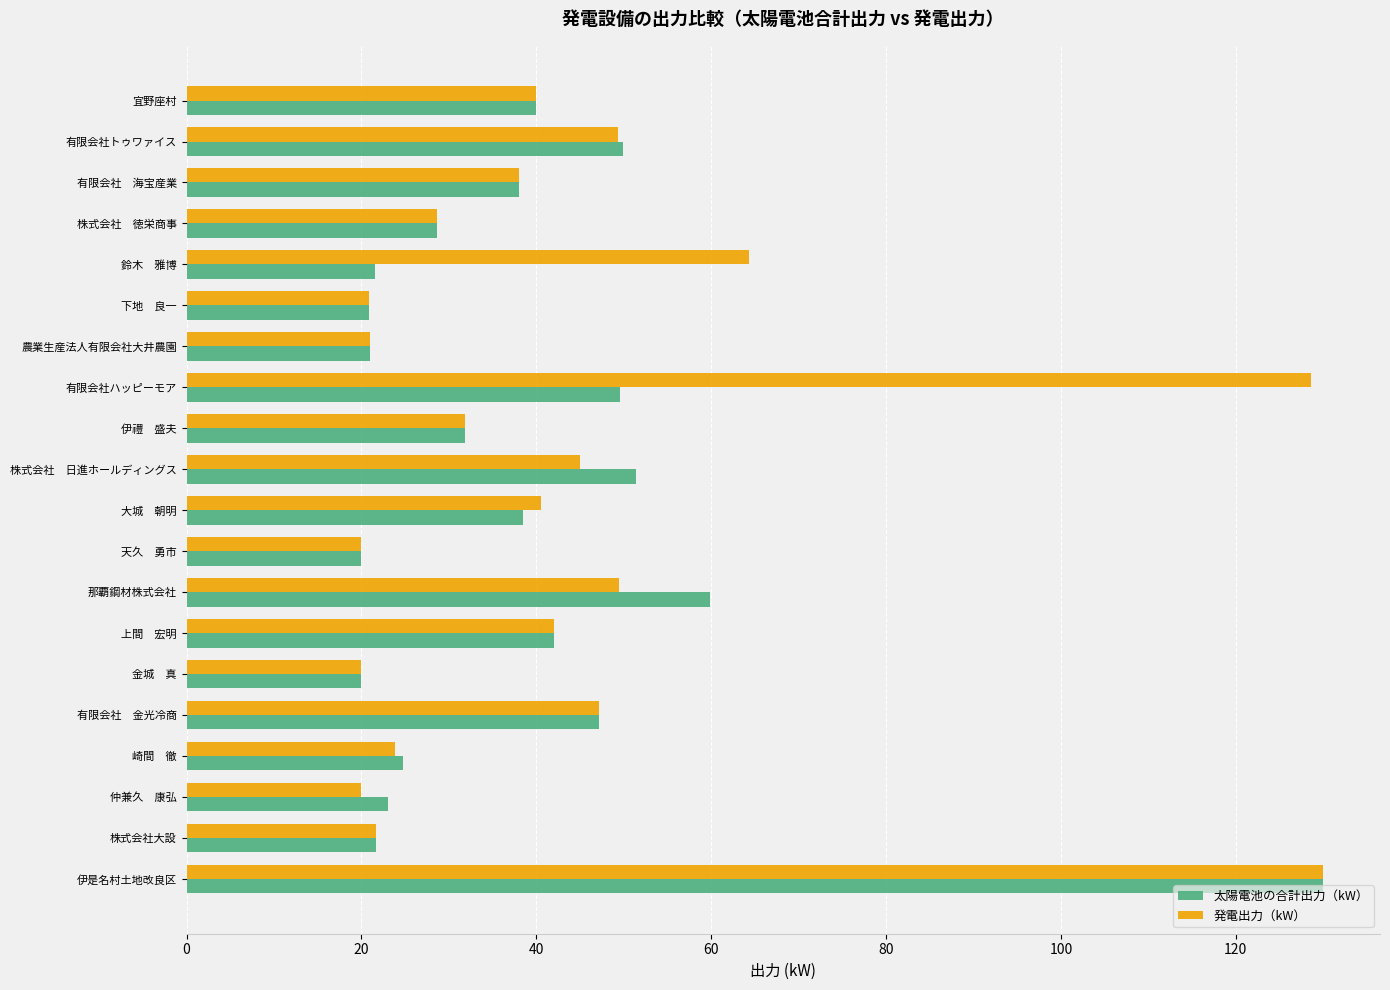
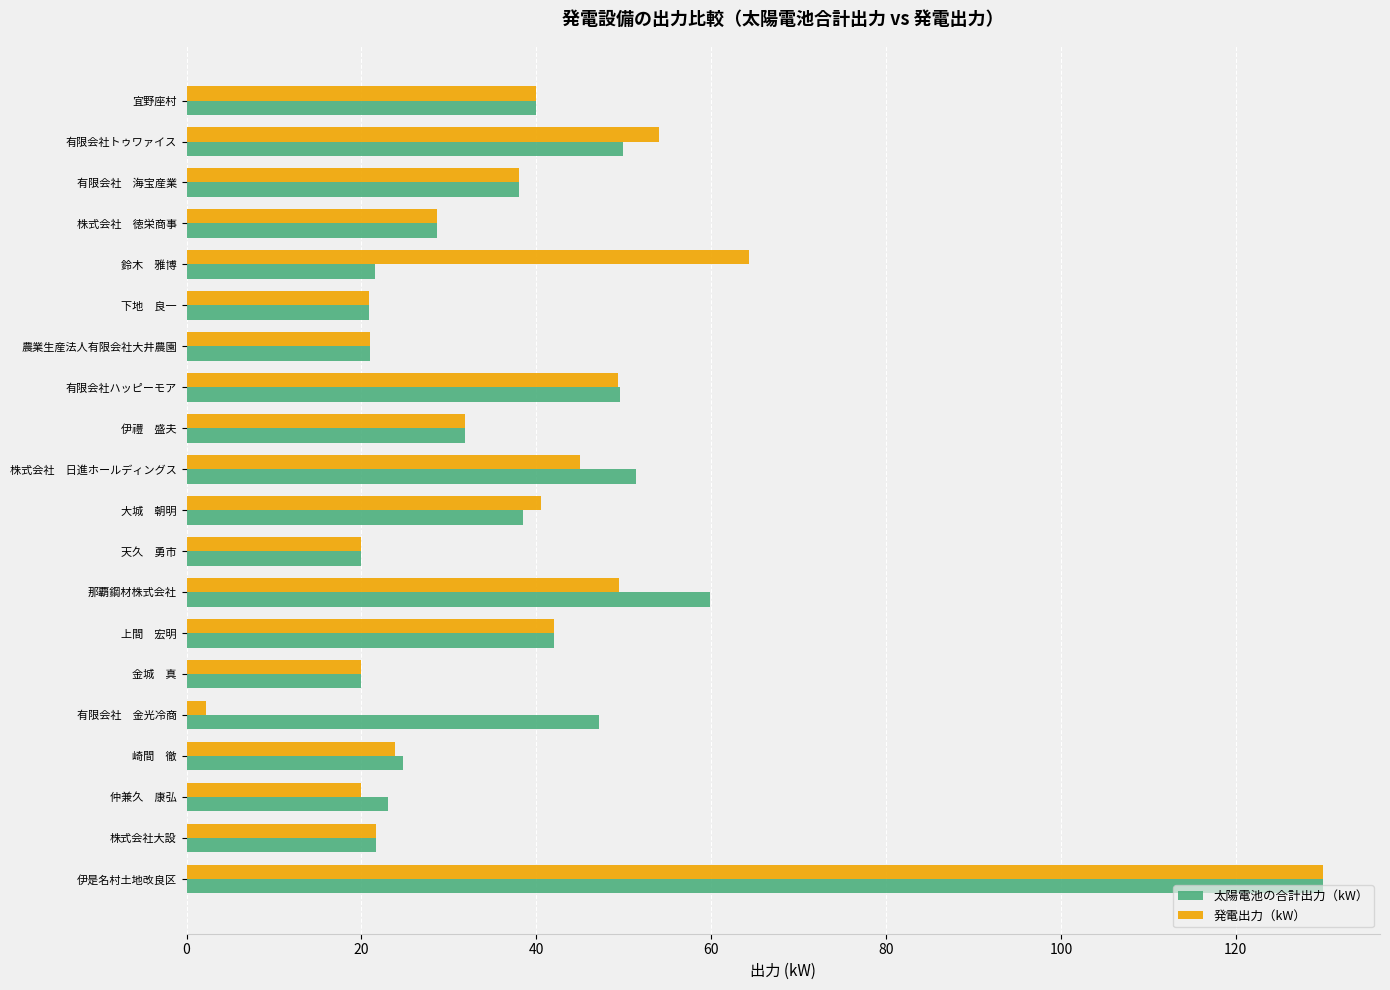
  {
    "太陽電池の合計出力（kW）": {
      "宜野座村": 40,
      "有限会社トゥワァイス": 50,
      "有限会社 海宝産業": 38,
      "株式会社 徳栄商事": 29,
      "鈴木 雅博": 22,
      "下地 良一": 21,
      "農業生産法人有限会社大井農園": 21,
      "有限会社ハッピーモア": 50,
      "伊禮 盛夫": 32,
      "株式会社 日進ホールディングス": 51,
      "大城 朝明": 39,
      "天久 勇市": 20,
      "那覇鋼材株式会社": 60,
      "上間 宏明": 42,
      "金城 真": 20,
      "有限会社 金光冷商": 47,
      "崎間 徹": 25,
      "仲兼久 康弘": 23,
      "株式会社大設": 22
    },
    "発電出力（kW）": {
      "宜野座村": 40,
-     "有限会社トゥワァイス": 49,
+     "有限会社トゥワァイス": 54,
      "有限会社 海宝産業": 38,
      "株式会社 徳栄商事": 29,
      "鈴木 雅博": 64,
      "下地 良一": 21,
      "農業生産法人有限会社大井農園": 21,
-     "有限会社ハッピーモア": 129,
+     "有限会社ハッピーモア": 49,
      "伊禮 盛夫": 32,
      "株式会社 日進ホールディングス": 45,
      "大城 朝明": 41,
      "天久 勇市": 20,
      "那覇鋼材株式会社": 50,
      "上間 宏明": 42,
      "金城 真": 20,
-     "有限会社 金光冷商": 47,
+     "有限会社 金光冷商": 2,
      "崎間 徹": 24,
      "仲兼久 康弘": 20,
      "株式会社大設": 22,
      "伊是名村土地改良区": 130
    }
  }
